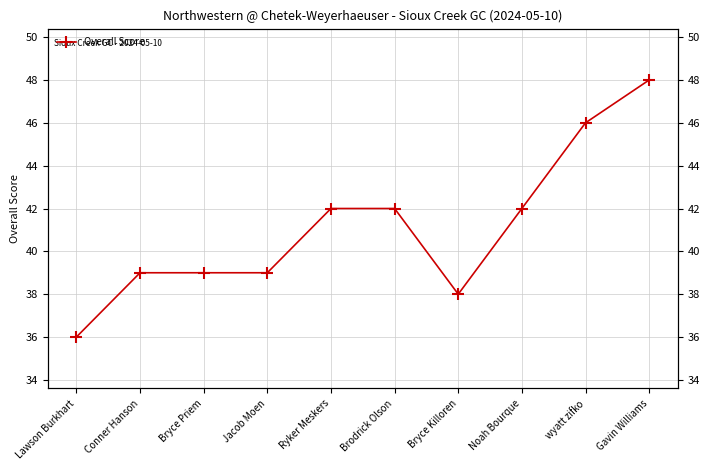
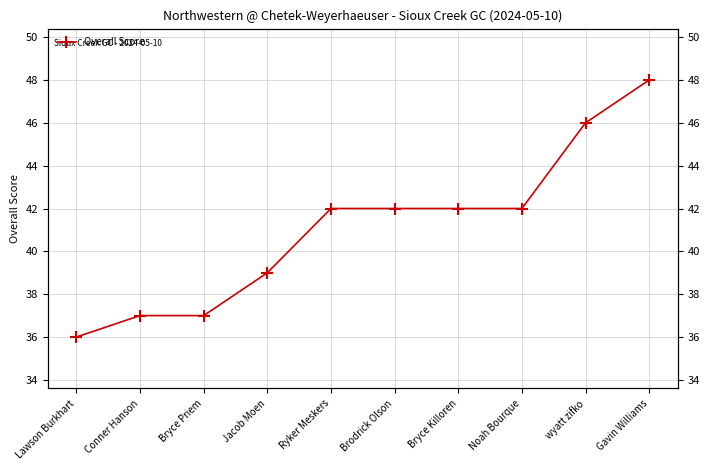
  {
    "Lawson Burkhart": 36,
-   "Conner Hanson": 39,
-   "Bryce Priem": 39,
+   "Conner Hanson": 37,
+   "Bryce Priem": 37,
    "Jacob Moen": 39,
    "Ryker Meskers": 42,
    "Brodrick Olson": 42,
-   "Bryce Killoren": 38,
+   "Bryce Killoren": 42,
    "Noah Bourque": 42,
    "wyatt zifko": 46,
    "Gavin Williams": 48
  }
